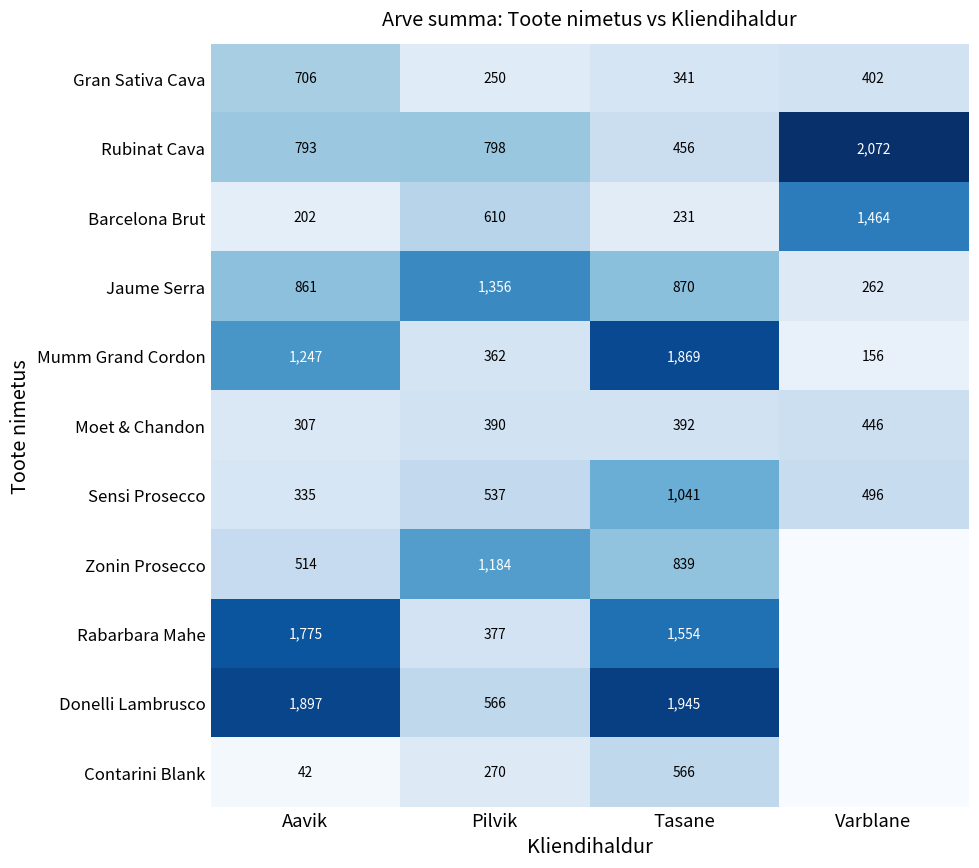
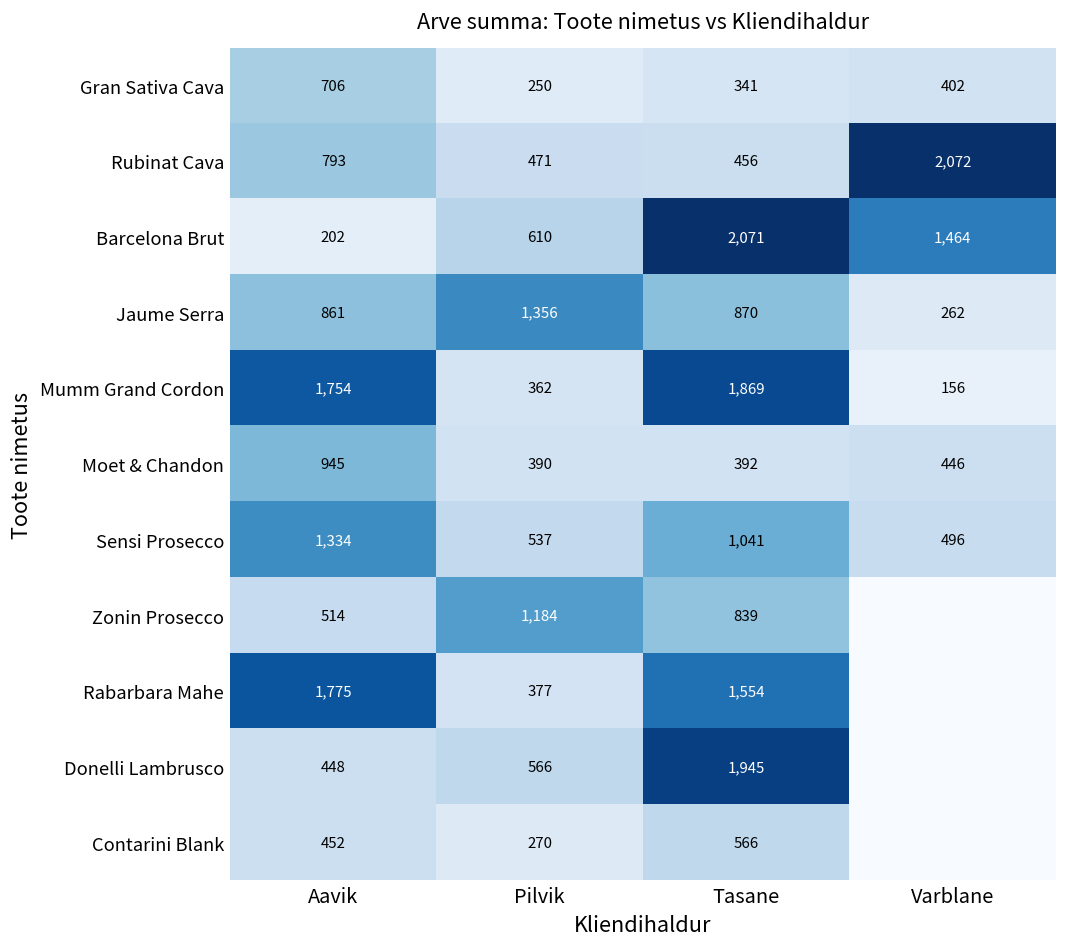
  {
    "Gran Sativa Cava": {
      "Aavik": "706",
      "Pilvik": "250",
      "Tasane": "341",
      "Varblane": "402"
    },
    "Rubinat Cava": {
      "Aavik": "793",
-     "Pilvik": "798",
+     "Pilvik": "471",
      "Tasane": "456",
      "Varblane": "2,072"
    },
    "Barcelona Brut": {
      "Aavik": "202",
      "Pilvik": "610",
-     "Tasane": "231",
+     "Tasane": "2,071",
      "Varblane": "1,464"
    },
    "Jaume Serra": {
      "Aavik": "861",
      "Pilvik": "1,356",
      "Tasane": "870",
      "Varblane": "262"
    },
    "Mumm Grand Cordon": {
-     "Aavik": "1,247",
+     "Aavik": "1,754",
      "Pilvik": "362",
      "Tasane": "1,869",
      "Varblane": "156"
    },
    "Moet & Chandon": {
-     "Aavik": "307",
+     "Aavik": "945",
      "Pilvik": "390",
      "Tasane": "392",
      "Varblane": "446"
    },
    "Sensi Prosecco": {
-     "Aavik": "335",
+     "Aavik": "1,334",
      "Pilvik": "537",
      "Tasane": "1,041",
      "Varblane": "496"
    },
    "Zonin Prosecco": {
      "Aavik": "514",
      "Pilvik": "1,184",
      "Tasane": "839"
    },
    "Rabarbara Mahe": {
      "Aavik": "1,775",
      "Pilvik": "377",
      "Tasane": "1,554"
    },
    "Donelli Lambrusco": {
-     "Aavik": "1,897",
+     "Aavik": "448",
      "Pilvik": "566",
      "Tasane": "1,945"
    },
    "Contarini Blank": {
-     "Aavik": "42",
+     "Aavik": "452",
      "Pilvik": "270",
      "Tasane": "566"
    }
  }
